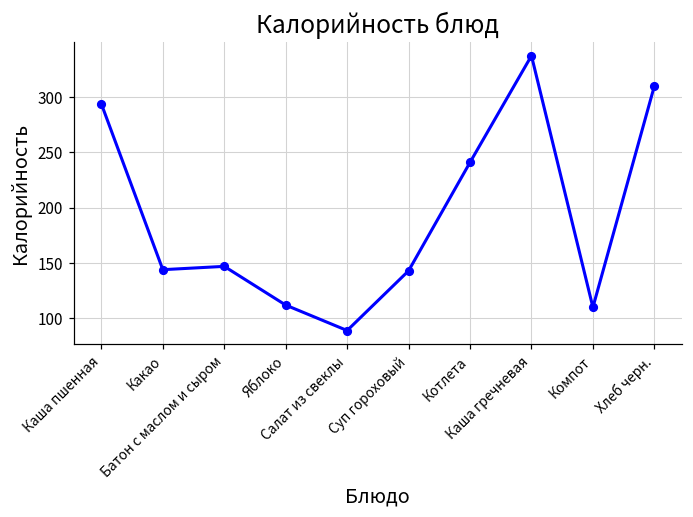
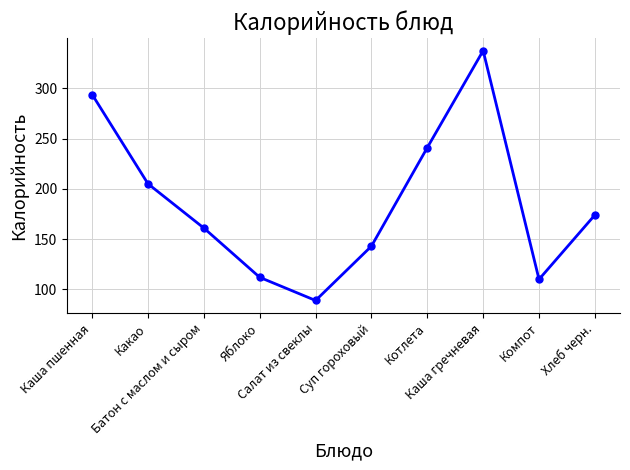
  {
    "Каша пшенная": 294,
-   "Какао": 144,
-   "Батон с маслом и сыром": 147,
+   "Какао": 205,
+   "Батон с маслом и сыром": 161,
    "Яблоко": 112,
    "Салат из свеклы": 89,
    "Суп гороховый": 143,
    "Котлета": 241,
    "Каша гречневая": 337,
    "Компот": 110,
-   "Хлеб черн.": 310
+   "Хлеб черн.": 174
  }
